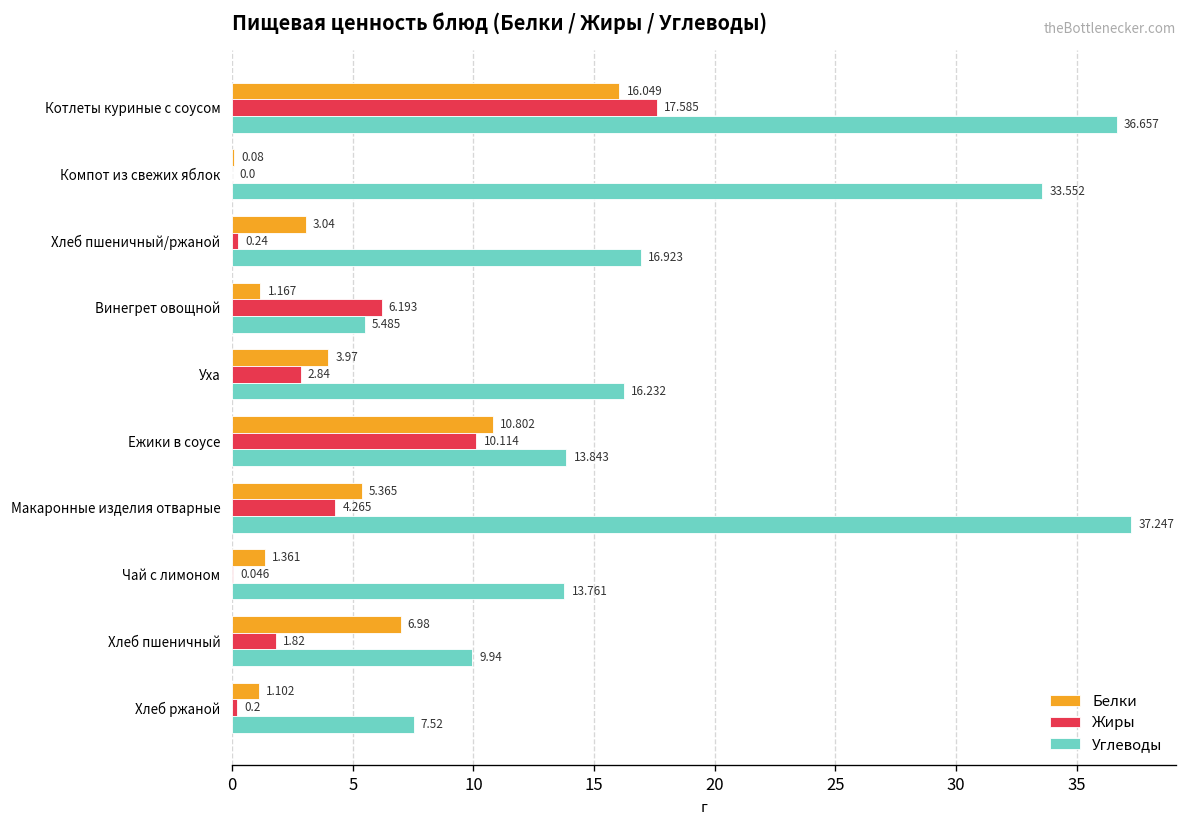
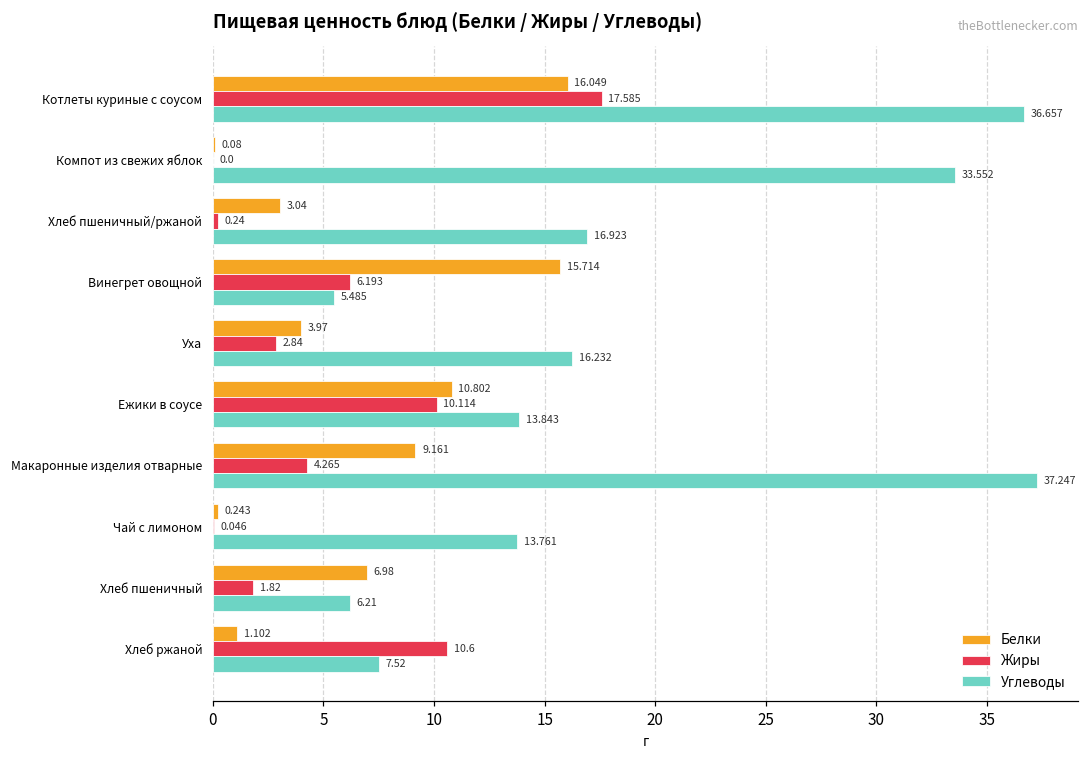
  {
    "Белки": {
      "Котлеты куриные с соусом": 16.049,
      "Компот из свежих яблок": 0.08,
      "Хлеб пшеничный/ржаной": 3.04,
-     "Винегрет овощной": 1.167,
+     "Винегрет овощной": 15.714,
      "Уха": 3.97,
      "Ежики в соусе": 10.802,
-     "Макаронные изделия отварные": 5.365,
-     "Чай с лимоном": 1.361,
+     "Макаронные изделия отварные": 9.161,
+     "Чай с лимоном": 0.243,
      "Хлеб пшеничный": 6.98,
      "Хлеб ржаной": 1.102
    },
    "Жиры": {
      "Котлеты куриные с соусом": 17.585,
      "Компот из свежих яблок": 0.0,
      "Хлеб пшеничный/ржаной": 0.24,
      "Винегрет овощной": 6.193,
      "Уха": 2.84,
      "Ежики в соусе": 10.114,
      "Макаронные изделия отварные": 4.265,
      "Чай с лимоном": 0.046,
      "Хлеб пшеничный": 1.82,
-     "Хлеб ржаной": 0.2
+     "Хлеб ржаной": 10.6
    },
    "Углеводы": {
      "Котлеты куриные с соусом": 36.657,
      "Компот из свежих яблок": 33.552,
      "Хлеб пшеничный/ржаной": 16.923,
      "Винегрет овощной": 5.485,
      "Уха": 16.232,
      "Ежики в соусе": 13.843,
      "Макаронные изделия отварные": 37.247,
      "Чай с лимоном": 13.761,
-     "Хлеб пшеничный": 9.94,
+     "Хлеб пшеничный": 6.21,
      "Хлеб ржаной": 7.52
    }
  }
